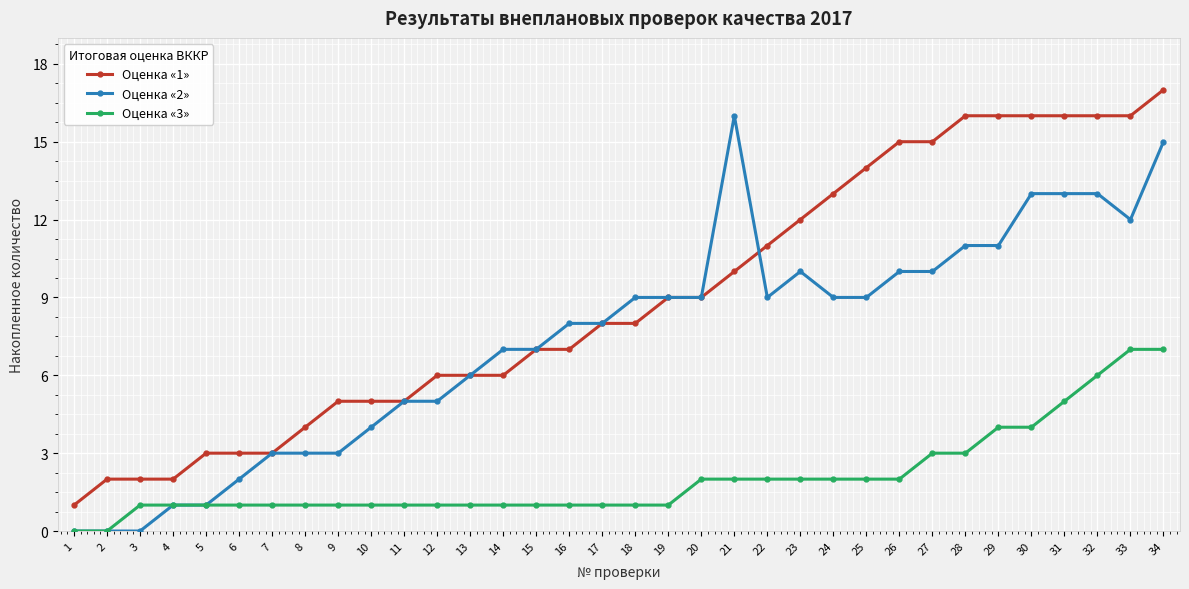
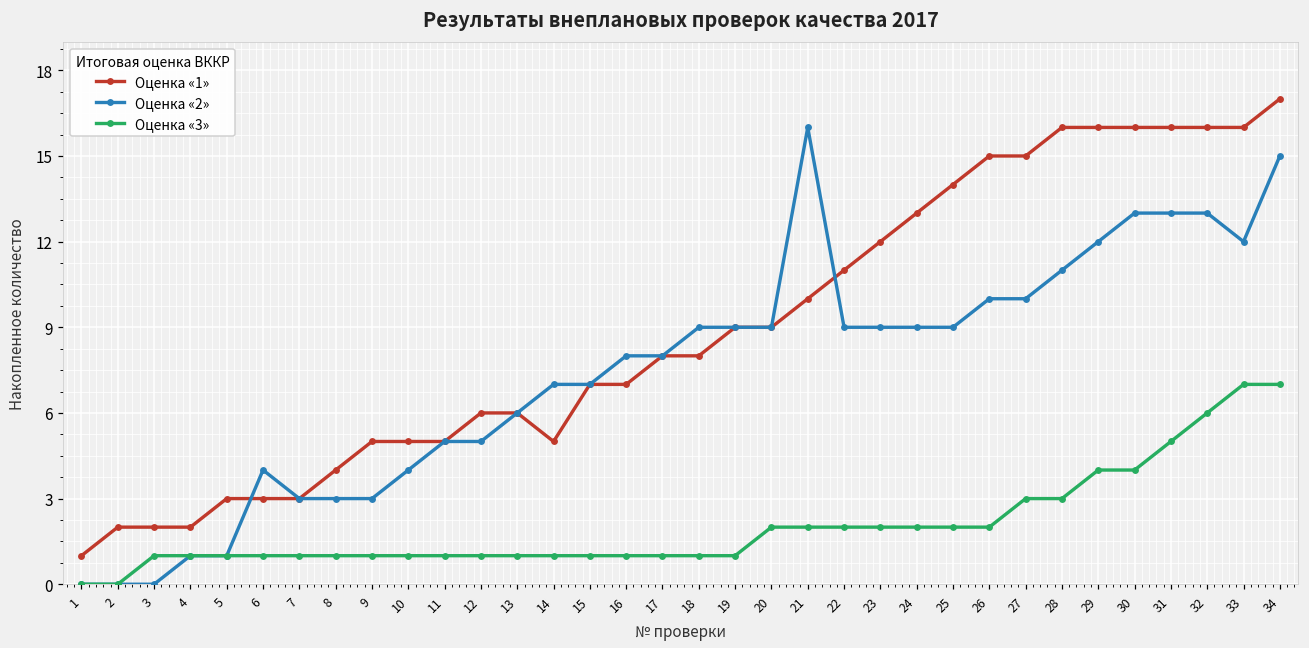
  {
    "Оценка «1»": {
      "1": 1,
      "2": 2,
      "3": 2,
      "4": 2,
      "5": 3,
      "6": 3,
      "8": 4,
      "9": 5,
      "10": 5,
      "12": 6,
-     "14": 6,
+     "14": 5,
      "16": 7,
      "18": 8,
      "21": 10,
      "22": 11,
      "23": 12,
      "24": 13,
      "25": 14,
      "26": 15,
      "27": 15,
      "28": 16,
      "29": 16,
      "30": 16,
      "31": 16,
      "32": 16,
      "33": 16,
      "34": 17
    },
    "Оценка «2»": {
      "3": 0,
-     "6": 2,
+     "6": 4,
      "8": 3,
      "9": 3,
      "10": 4,
      "12": 5,
      "14": 7,
      "16": 8,
      "18": 9,
      "21": 16,
      "22": 9,
-     "23": 10,
+     "23": 9,
      "24": 9,
      "25": 9,
      "26": 10,
      "27": 10,
      "28": 11,
-     "29": 11,
+     "29": 12,
      "30": 13,
      "31": 13,
      "32": 13,
      "33": 12,
      "34": 15
    },
    "Оценка «3»": {
      "3": 1,
      "6": 1,
      "7": 1,
      "8": 1,
      "9": 1,
      "10": 1,
      "11": 1,
      "12": 1,
      "13": 1,
      "14": 1,
      "15": 1,
      "16": 1,
      "17": 1,
      "18": 1,
      "19": 1,
      "20": 2,
      "21": 2,
      "22": 2,
      "23": 2,
      "24": 2,
      "25": 2,
      "26": 2,
      "27": 3,
      "28": 3,
      "29": 4,
      "30": 4,
      "31": 5,
      "32": 6,
      "33": 7,
      "34": 7
    }
  }
